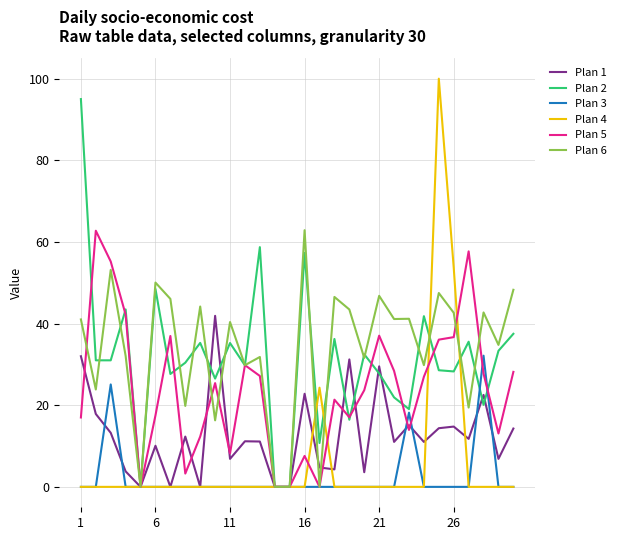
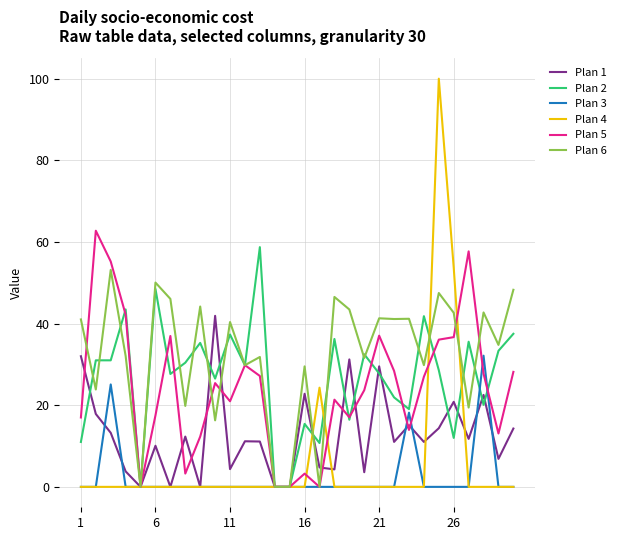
  {
    "Plan 1": {
      "1": 32,
      "6": 10,
-     "11": 7,
+     "11": 4,
      "16": 23,
      "21": 30,
-     "26": 15
+     "26": 21
    },
    "Plan 2": {
-     "1": 95,
+     "1": 11,
      "6": 48,
-     "11": 35,
-     "16": 57,
+     "11": 37,
+     "16": 15,
      "21": 28,
-     "26": 28
+     "26": 12
    },
    "Plan 3": {
      "26": 0
    },
    "Plan 4": {
      "26": 54
    },
    "Plan 5": {
      "1": 17,
      "6": 18,
-     "11": 8,
-     "16": 8,
+     "11": 21,
+     "16": 3,
      "21": 37,
      "26": 37
    },
    "Plan 6": {
      "1": 41,
      "6": 50,
      "11": 40,
-     "16": 63,
-     "21": 47,
+     "16": 30,
+     "21": 41,
      "26": 43
    }
  }
